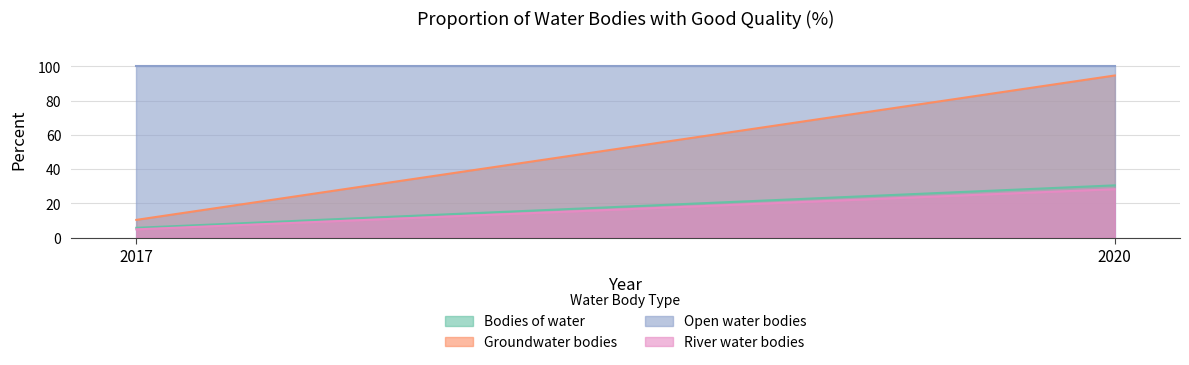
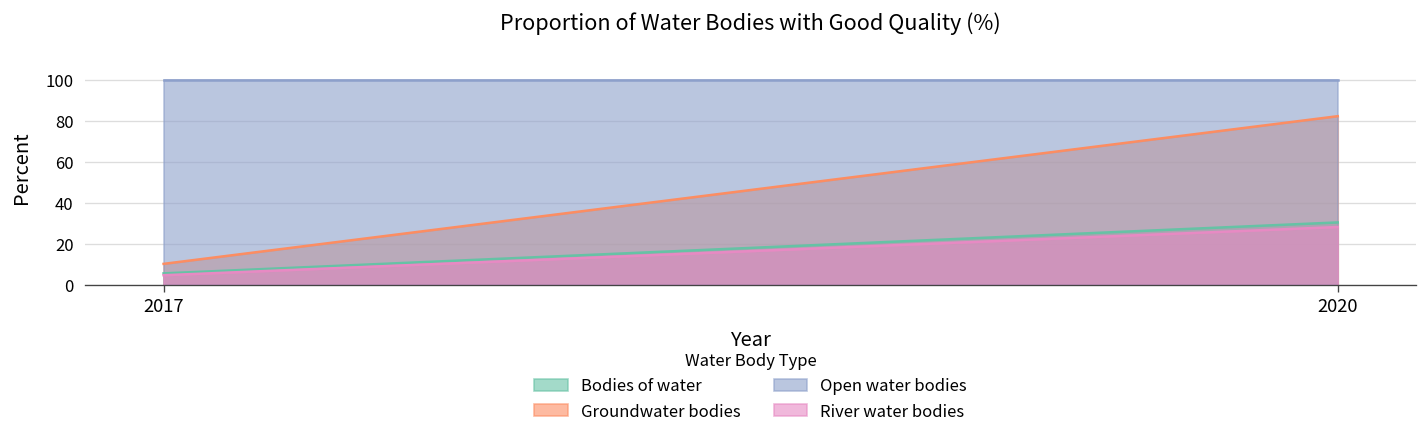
  {
    "Groundwater bodies": {
      "2017": 10,
-     "2020": 95
+     "2020": 82
    },
    "River water bodies": {
      "2020": 28
    }
  }
